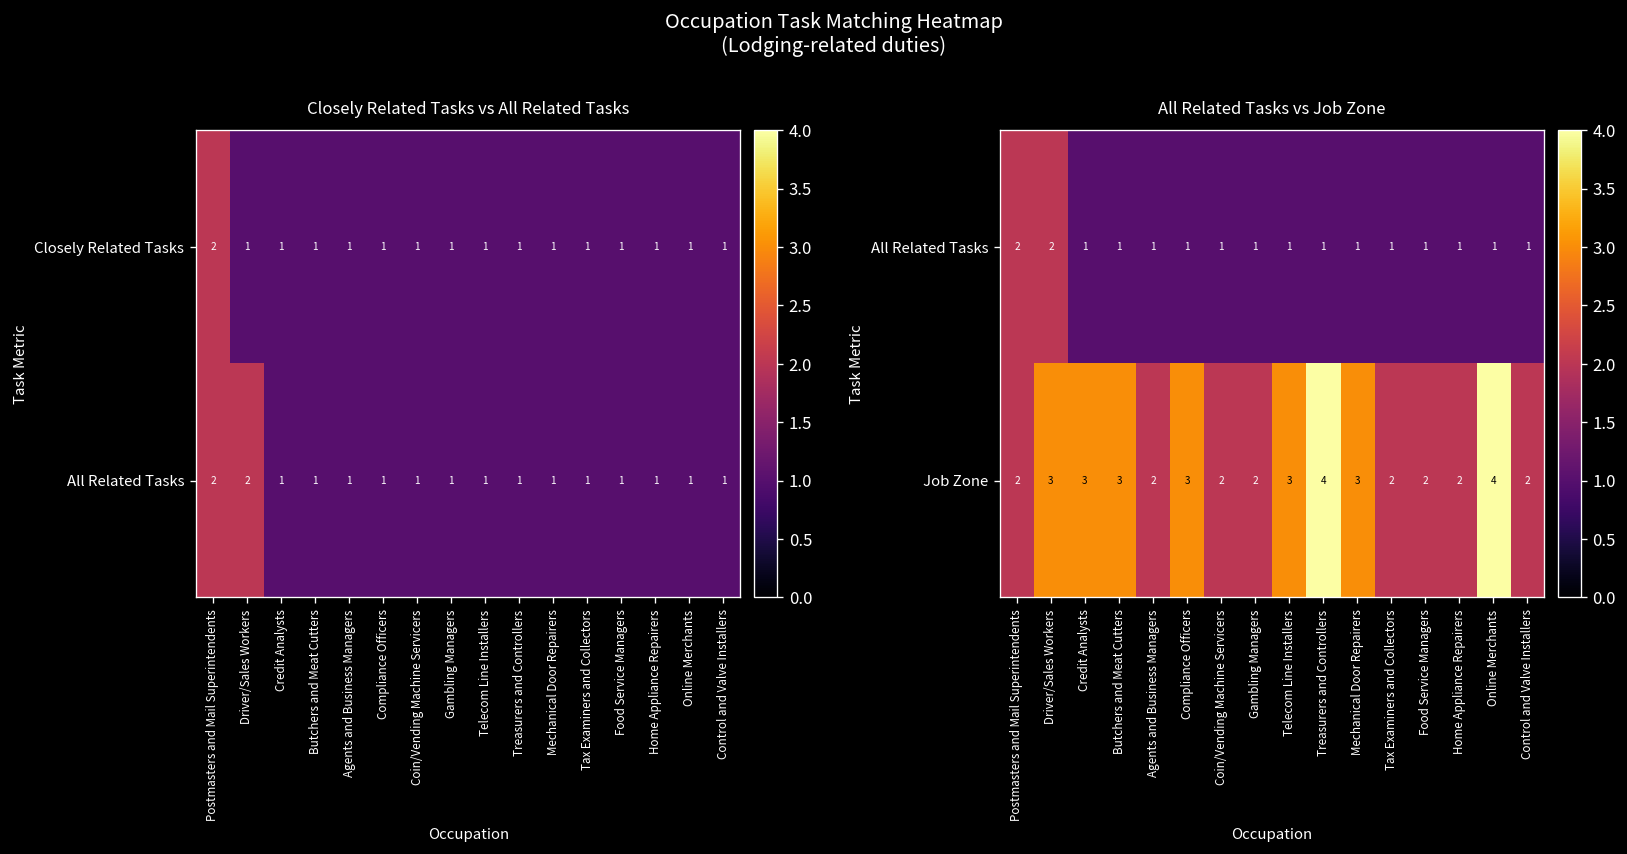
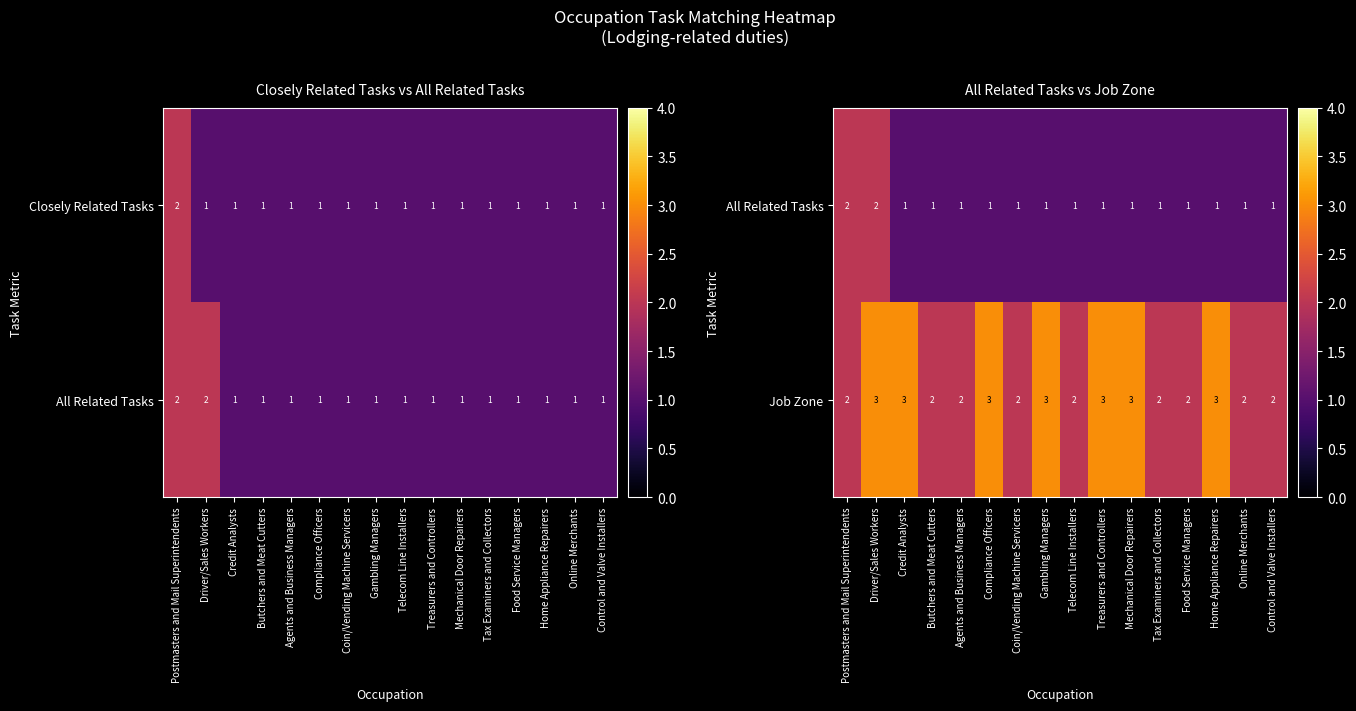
  {
    "Closely Related Tasks vs All Related Tasks": {
      "Closely Related Tasks": {
        "Postmasters and Mail Superintendents": 2,
        "Driver/Sales Workers": 1,
        "Credit Analysts": 1,
        "Butchers and Meat Cutters": 1,
        "Agents and Business Managers": 1,
        "Compliance Officers": 1,
        "Coin/Vending Machine Servicers": 1,
        "Gambling Managers": 1,
        "Telecom Line Installers": 1,
        "Treasurers and Controllers": 1,
        "Mechanical Door Repairers": 1,
        "Tax Examiners and Collectors": 1,
        "Food Service Managers": 1,
        "Home Appliance Repairers": 1,
        "Online Merchants": 1,
        "Control and Valve Installers": 1
      },
      "All Related Tasks": {
        "Postmasters and Mail Superintendents": 2,
        "Driver/Sales Workers": 2,
        "Credit Analysts": 1,
        "Butchers and Meat Cutters": 1,
        "Agents and Business Managers": 1,
        "Compliance Officers": 1,
        "Coin/Vending Machine Servicers": 1,
        "Gambling Managers": 1,
        "Telecom Line Installers": 1,
        "Treasurers and Controllers": 1,
        "Mechanical Door Repairers": 1,
        "Tax Examiners and Collectors": 1,
        "Food Service Managers": 1,
        "Home Appliance Repairers": 1,
        "Online Merchants": 1,
        "Control and Valve Installers": 1
      }
    },
    "All Related Tasks vs Job Zone": {
      "All Related Tasks": {
        "Postmasters and Mail Superintendents": 2,
        "Driver/Sales Workers": 2,
        "Credit Analysts": 1,
        "Butchers and Meat Cutters": 1,
        "Agents and Business Managers": 1,
        "Compliance Officers": 1,
        "Coin/Vending Machine Servicers": 1,
        "Gambling Managers": 1,
        "Telecom Line Installers": 1,
        "Treasurers and Controllers": 1,
        "Mechanical Door Repairers": 1,
        "Tax Examiners and Collectors": 1,
        "Food Service Managers": 1,
        "Home Appliance Repairers": 1,
        "Online Merchants": 1,
        "Control and Valve Installers": 1
      },
      "Job Zone": {
        "Postmasters and Mail Superintendents": 2,
        "Driver/Sales Workers": 3,
        "Credit Analysts": 3,
-       "Butchers and Meat Cutters": 3,
+       "Butchers and Meat Cutters": 2,
        "Agents and Business Managers": 2,
        "Compliance Officers": 3,
        "Coin/Vending Machine Servicers": 2,
-       "Gambling Managers": 2,
-       "Telecom Line Installers": 3,
-       "Treasurers and Controllers": 4,
+       "Gambling Managers": 3,
+       "Telecom Line Installers": 2,
+       "Treasurers and Controllers": 3,
        "Mechanical Door Repairers": 3,
        "Tax Examiners and Collectors": 2,
        "Food Service Managers": 2,
-       "Home Appliance Repairers": 2,
-       "Online Merchants": 4,
+       "Home Appliance Repairers": 3,
+       "Online Merchants": 2,
        "Control and Valve Installers": 2
      }
    }
  }
